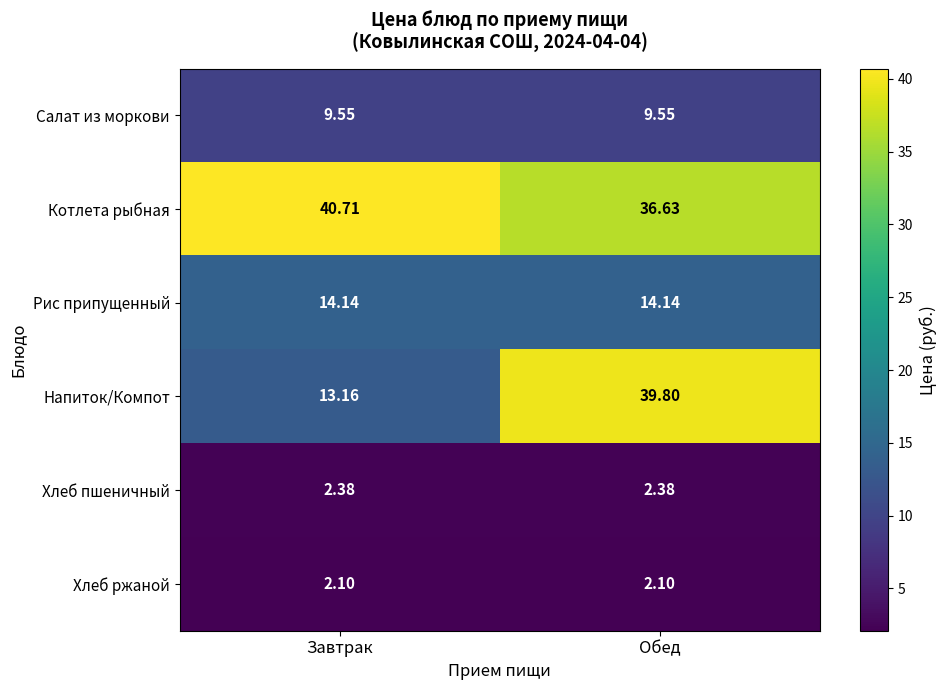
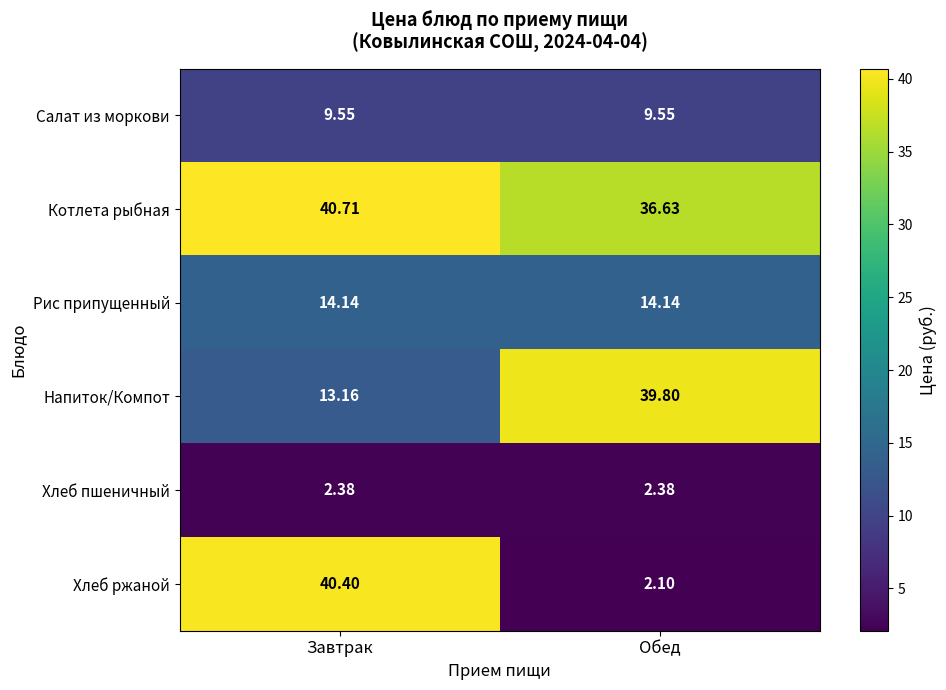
  {
    "Салат из моркови": {
      "Завтрак": 9.55,
      "Обед": 9.55
    },
    "Котлета рыбная": {
      "Завтрак": 40.71,
      "Обед": 36.63
    },
    "Рис припущенный": {
      "Завтрак": 14.14,
      "Обед": 14.14
    },
    "Напиток/Компот": {
      "Завтрак": 13.16,
      "Обед": 39.80
    },
    "Хлеб пшеничный": {
      "Завтрак": 2.38,
      "Обед": 2.38
    },
    "Хлеб ржаной": {
-     "Завтрак": 2.10,
+     "Завтрак": 40.40,
      "Обед": 2.10
    }
  }
